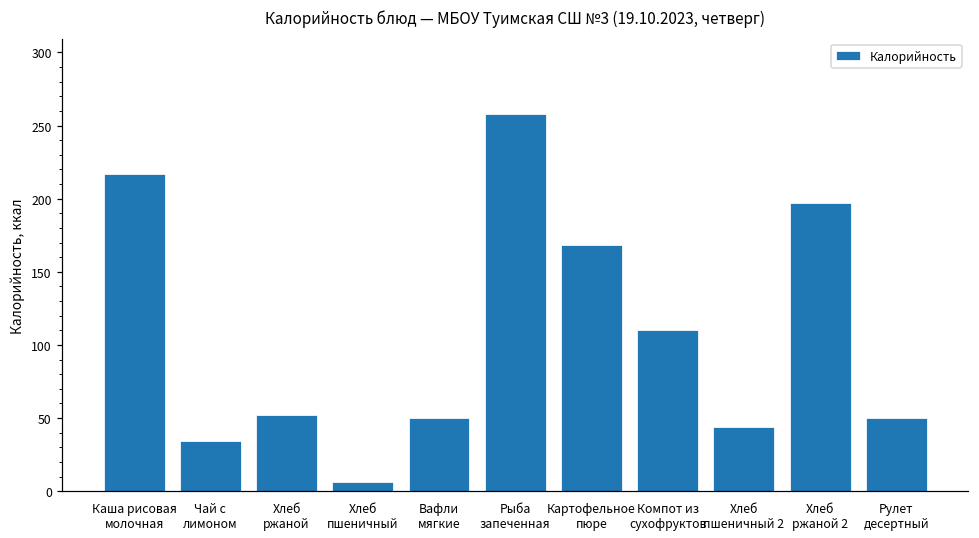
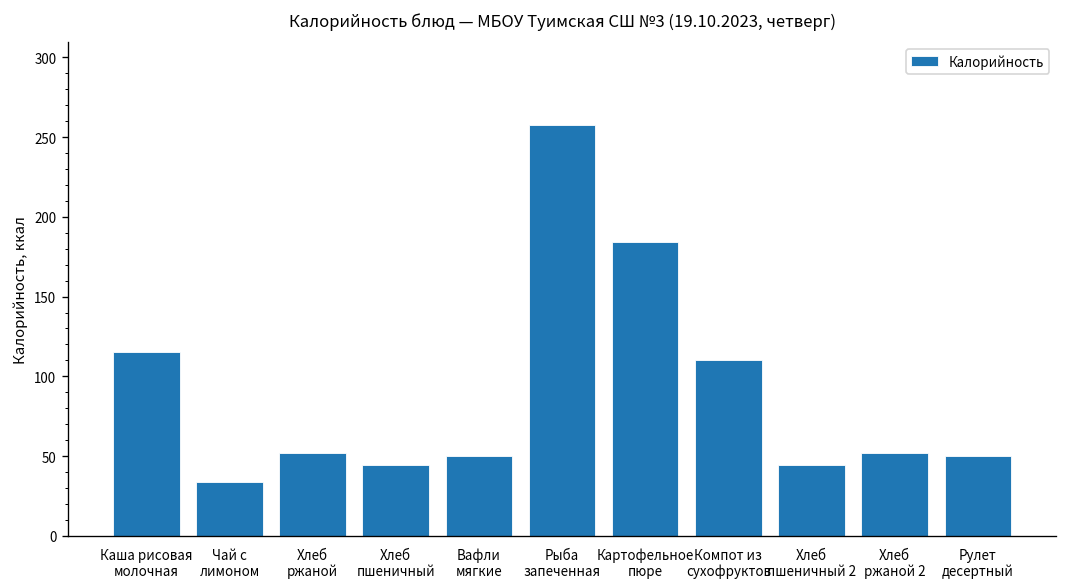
  {
-   "Каша рисовая молочная": 217,
+   "Каша рисовая молочная": 115,
    "Чай с лимоном": 34,
    "Хлеб ржаной": 52,
-   "Хлеб пшеничный": 6,
+   "Хлеб пшеничный": 44,
    "Вафли мягкие": 50,
    "Рыба запеченная": 258,
-   "Картофельное пюре": 168,
+   "Картофельное пюре": 184,
    "Компот из сухофруктов": 110,
    "Хлеб пшеничный 2": 44,
-   "Хлеб ржаной 2": 197,
+   "Хлеб ржаной 2": 52,
    "Рулет десертный": 50
  }
